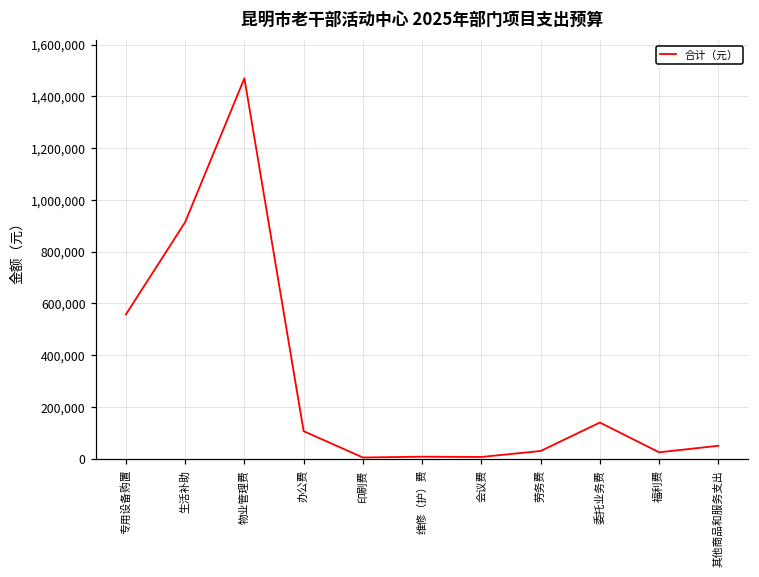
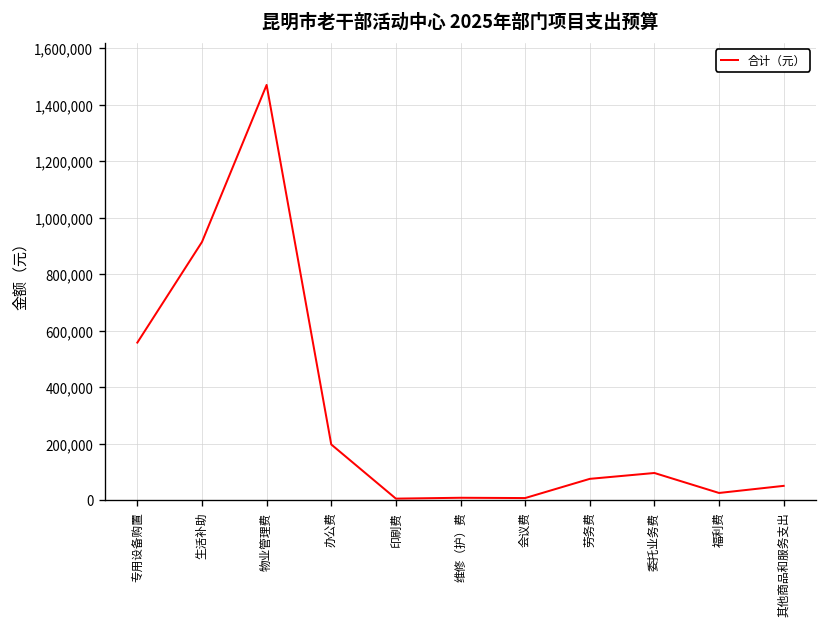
  {
    "专用设备购置": "560,000",
    "生活补助": "910,000",
    "物业管理费": "1,470,000",
-   "办公费": "110,000",
+   "办公费": "200,000",
    "印刷费": "10,000",
    "维修（护）费": "10,000",
    "会议费": "10,000",
-   "劳务费": "30,000",
-   "委托业务费": "140,000",
+   "劳务费": "80,000",
+   "委托业务费": "100,000",
    "福利费": "30,000",
    "其他商品和服务支出": "50,000"
  }
